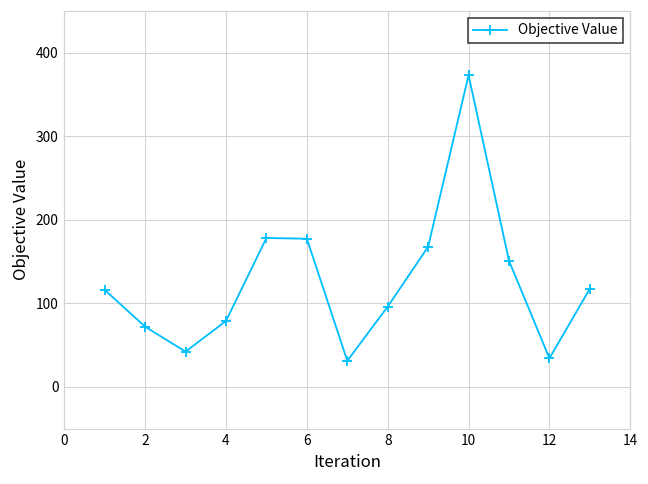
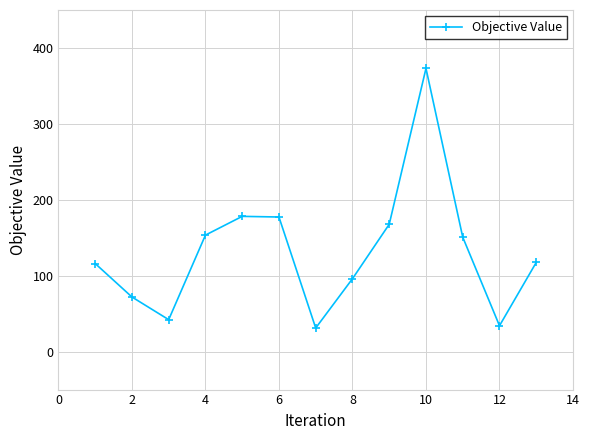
  {
    "2": 70,
-   "4": 80,
+   "4": 150,
    "6": 180,
    "8": 100,
    "10": 370,
    "12": 30
  }
